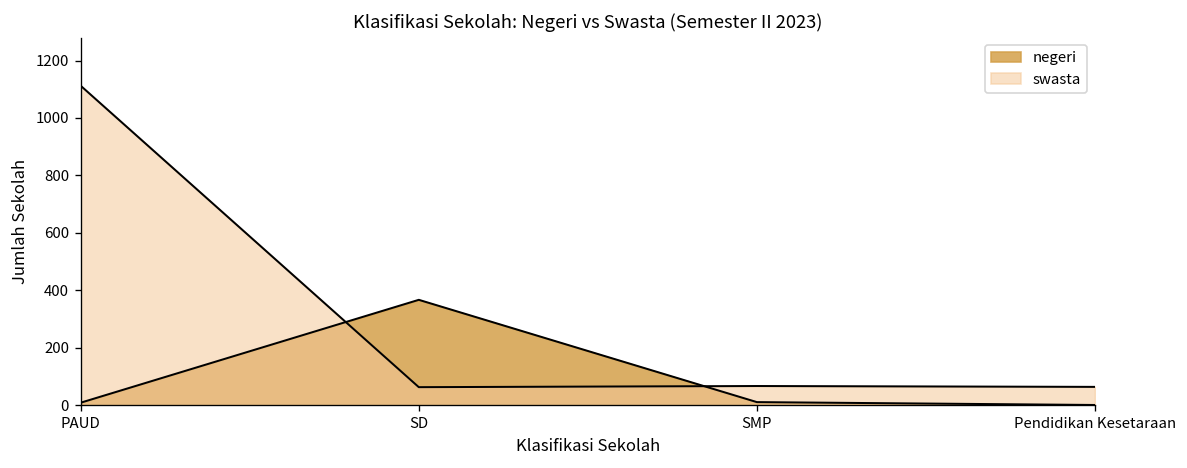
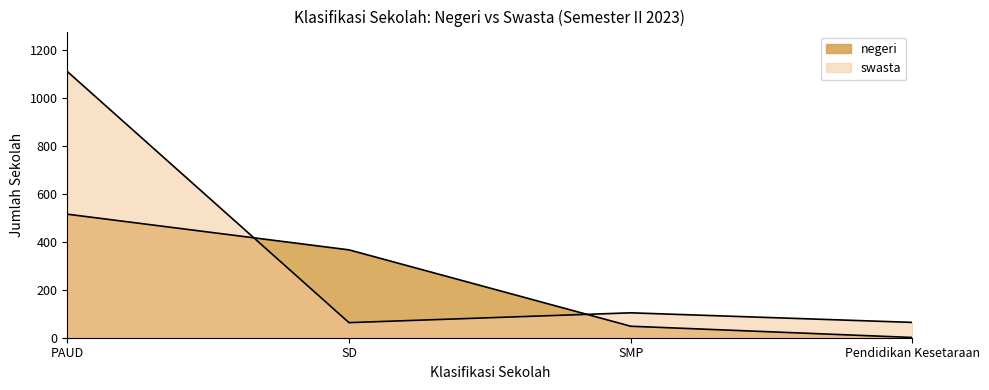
  {
    "negeri": {
-     "PAUD": 10,
+     "PAUD": 520,
      "SD": 370,
-     "SMP": 10,
+     "SMP": 50,
      "Pendidikan Kesetaraan": 0
    },
    "swasta": {
      "PAUD": 1110,
      "SD": 60,
-     "SMP": 70,
+     "SMP": 100,
      "Pendidikan Kesetaraan": 60
    }
  }
